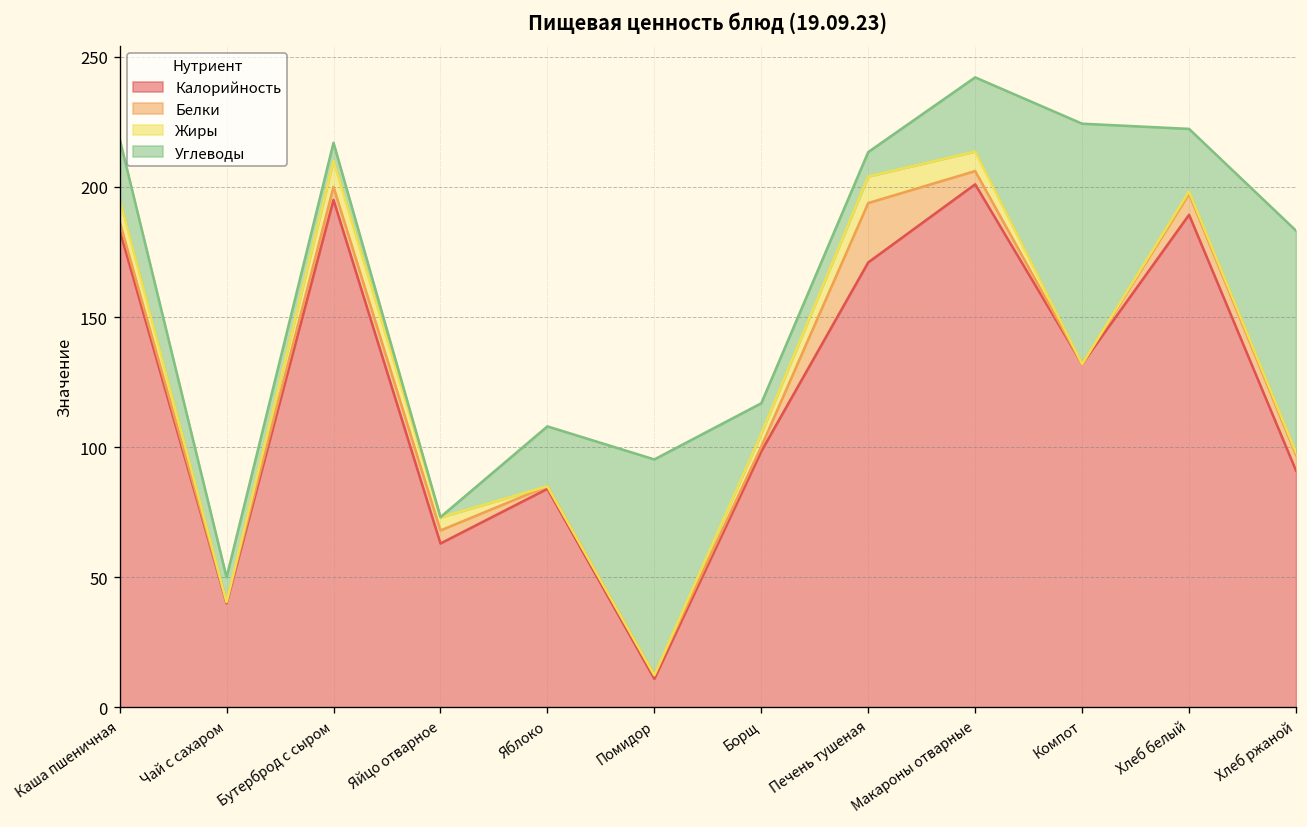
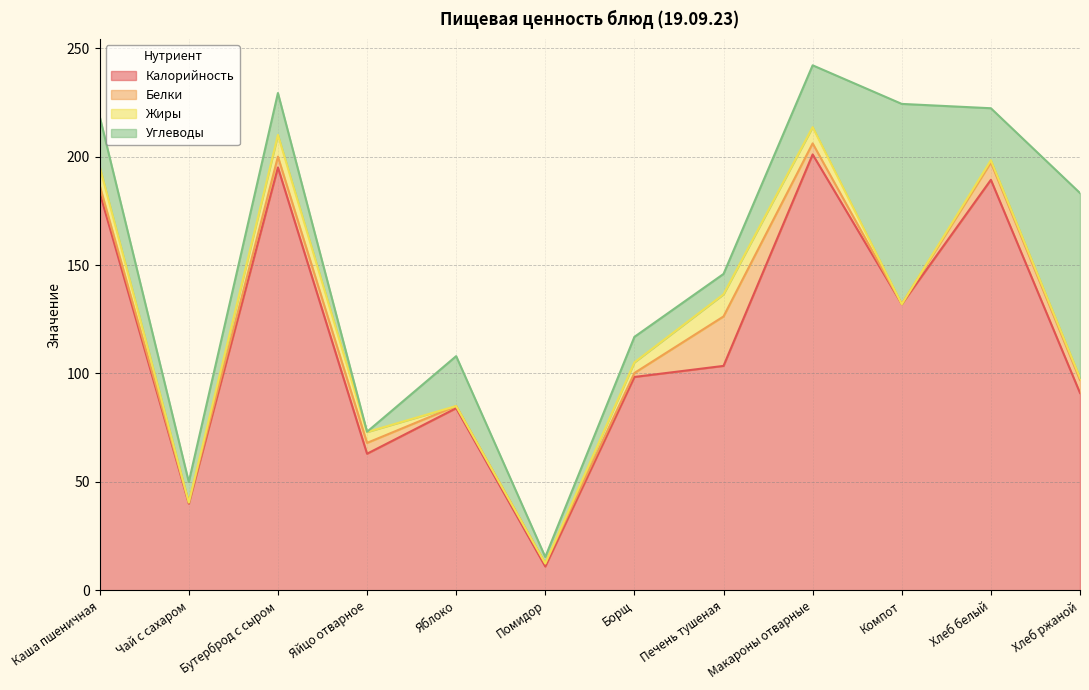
  {
    "Калорийность": {
      "Каша пшеничная": 183,
      "Бутерброд с сыром": 195,
      "Яйцо отварное": 63,
      "Помидор": 11,
      "Борщ": 98,
-     "Печень тушеная": 171,
+     "Печень тушеная": 104,
      "Макароны отварные": 201,
      "Хлеб белый": 189,
      "Хлеб ржаной": 91
    },
    "Углеводы": {
      "Каша пшеничная": 23,
      "Чай с сахаром": 9,
-     "Бутерброд с сыром": 7,
+     "Бутерброд с сыром": 19,
      "Яблоко": 23,
-     "Помидор": 83,
+     "Помидор": 3,
      "Борщ": 12,
      "Печень тушеная": 9,
      "Макароны отварные": 29,
      "Компот": 92,
      "Хлеб белый": 24,
      "Хлеб ржаной": 85
    }
  }
